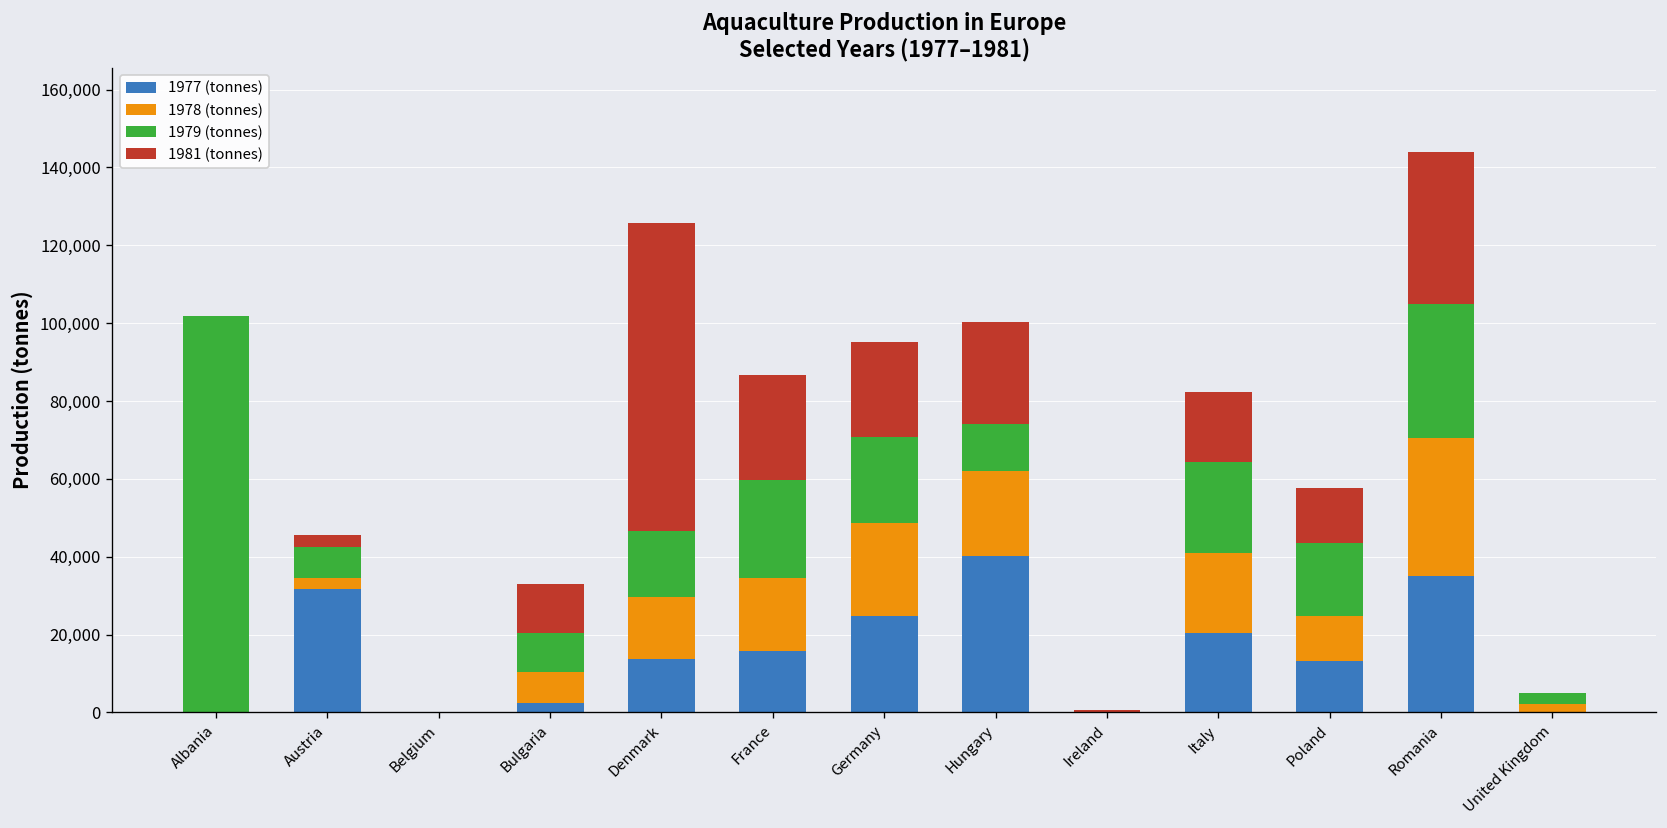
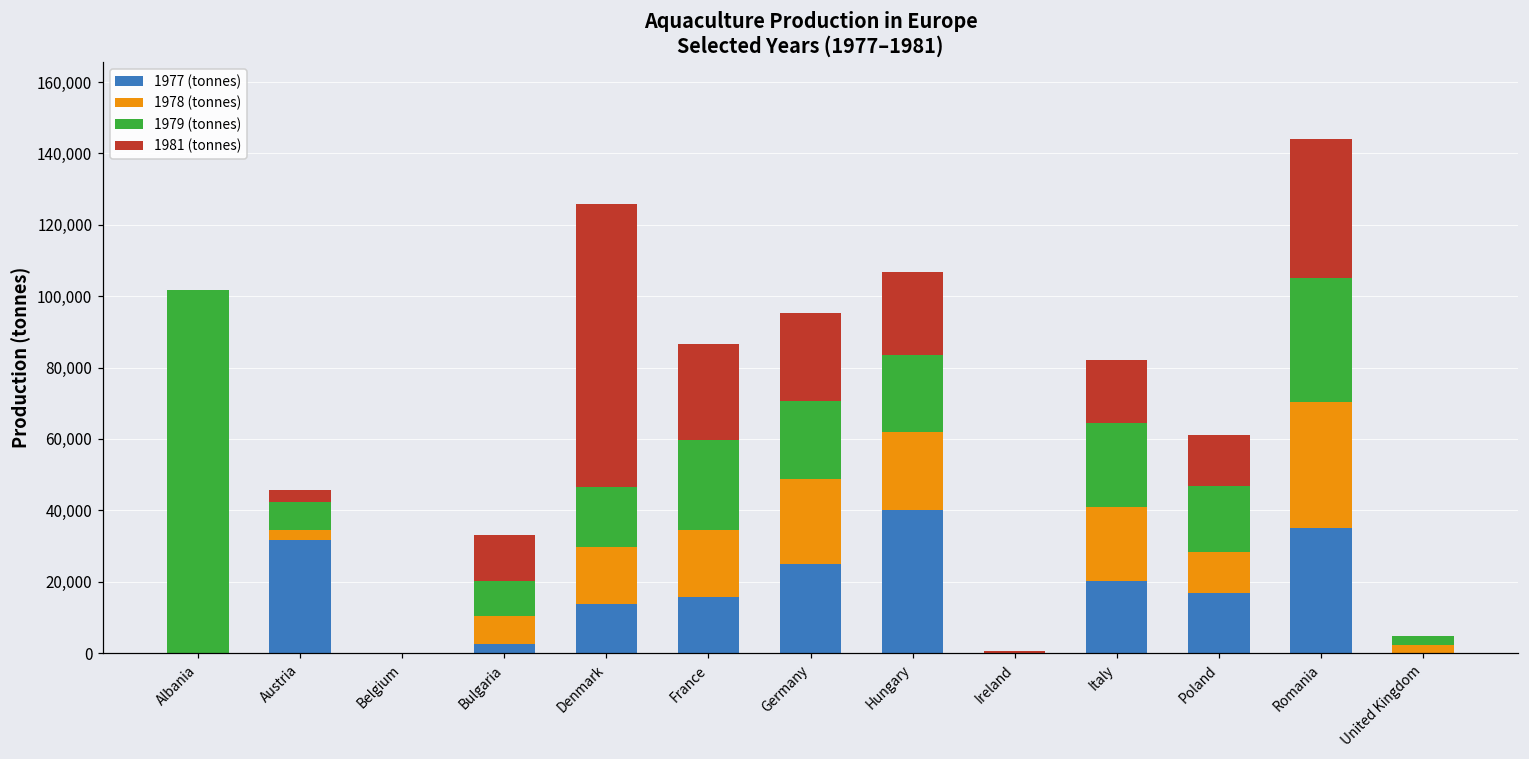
  {
    "1977 (tonnes)": {
      "Albania": "0",
      "Austria": "32,000",
      "Belgium": "0",
      "Bulgaria": "3,000",
      "Denmark": "14,000",
      "France": "16,000",
      "Germany": "25,000",
      "Hungary": "40,000",
      "Ireland": "0",
      "Italy": "20,000",
-     "Poland": "13,000",
+     "Poland": "17,000",
      "Romania": "35,000",
      "United Kingdom": "0"
    },
    "1978 (tonnes)": {
      "Albania": "0",
      "Austria": "3,000",
      "Belgium": "0",
      "Bulgaria": "8,000",
      "Denmark": "16,000",
      "France": "19,000",
      "Germany": "24,000",
      "Hungary": "22,000",
      "Ireland": "0",
      "Italy": "21,000",
      "Poland": "12,000",
      "Romania": "35,000",
      "United Kingdom": "2,000"
    },
    "1979 (tonnes)": {
      "Albania": "102,000",
      "Austria": "8,000",
      "Belgium": "0",
      "Bulgaria": "10,000",
      "Denmark": "17,000",
      "France": "25,000",
      "Germany": "22,000",
-     "Hungary": "12,000",
+     "Hungary": "22,000",
      "Ireland": "0",
      "Italy": "23,000",
      "Poland": "19,000",
      "Romania": "35,000",
      "United Kingdom": "3,000"
    },
    "1981 (tonnes)": {
      "Albania": "0",
      "Austria": "3,000",
      "Belgium": "0",
      "Bulgaria": "13,000",
      "Denmark": "79,000",
      "France": "27,000",
      "Germany": "25,000",
-     "Hungary": "26,000",
+     "Hungary": "23,000",
      "Italy": "18,000",
      "Poland": "14,000",
      "Romania": "39,000",
      "United Kingdom": "0"
    }
  }
